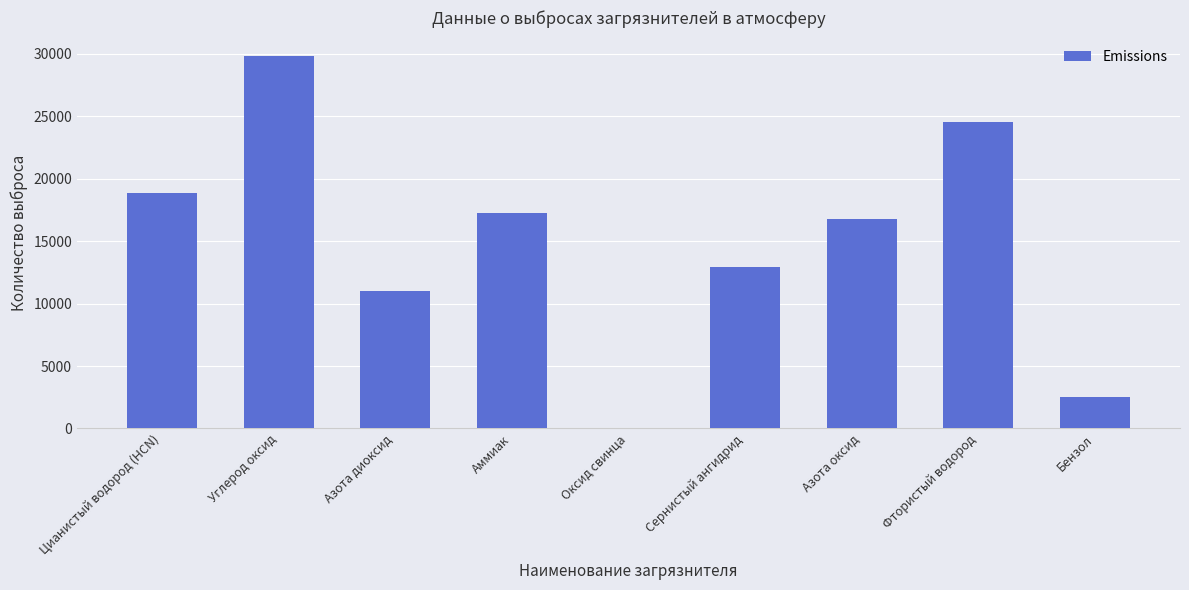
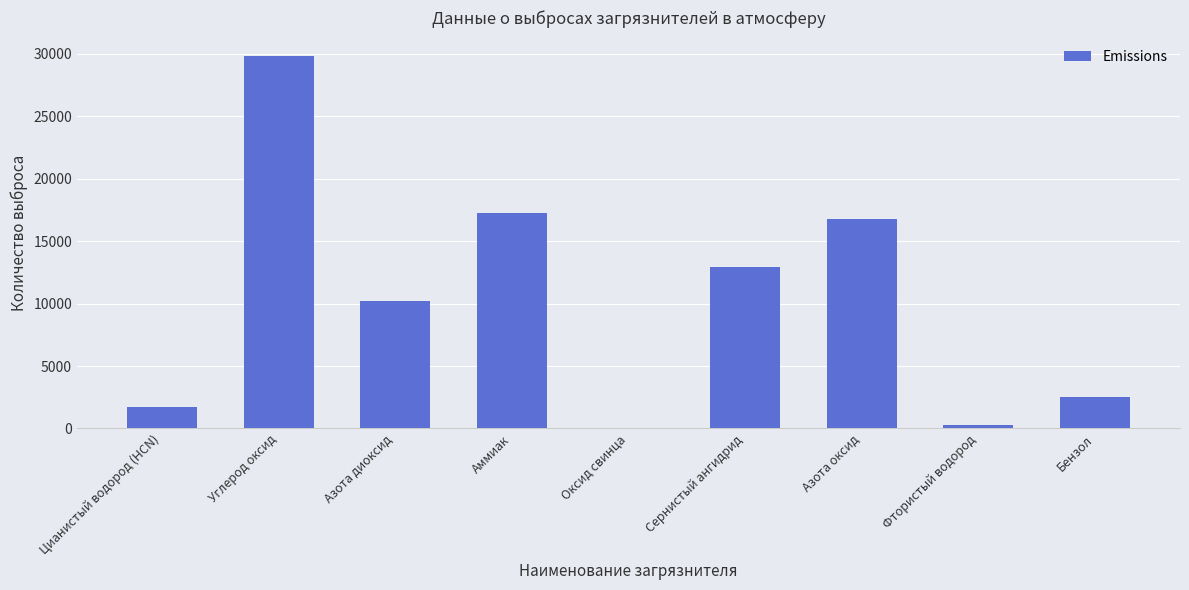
  {
-   "Цианистый водород (HCN)": 18800,
+   "Цианистый водород (HCN)": 1700,
    "Углерод оксид": 29800,
-   "Азота диоксид": 11000,
+   "Азота диоксид": 10200,
    "Аммиак": 17200,
    "Сернистый ангидрид": 12900,
    "Азота оксид": 16700,
-   "Фтористый водород": 24600,
+   "Фтористый водород": 300,
    "Бензол": 2500
  }
